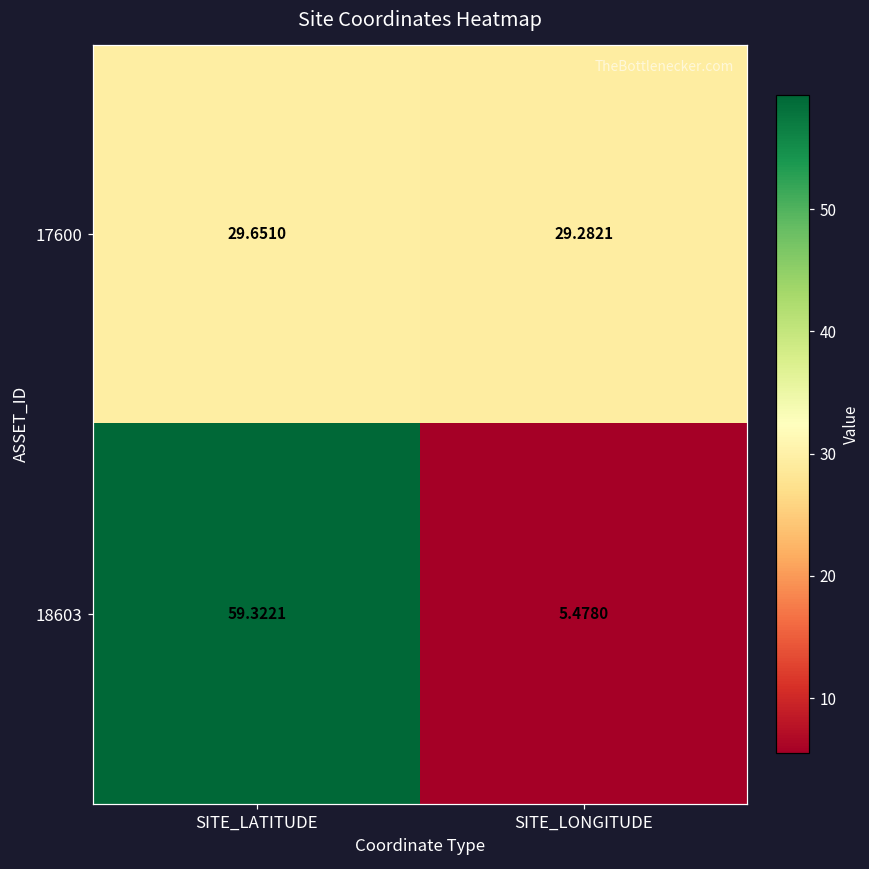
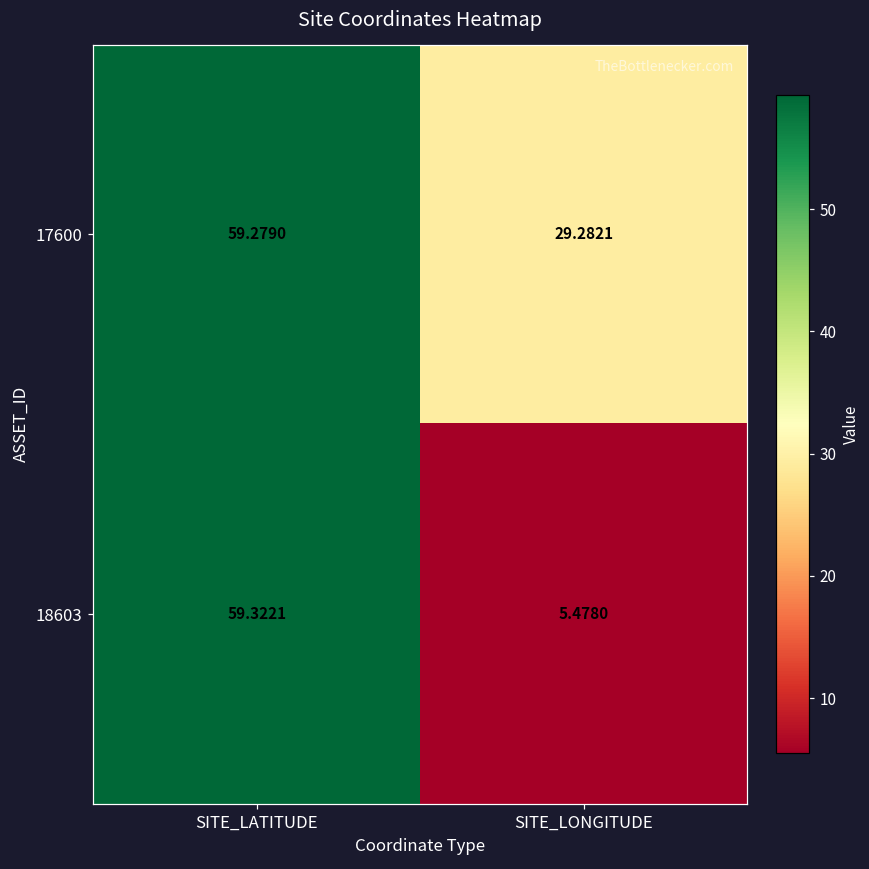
  {
    "17600": {
-     "SITE_LATITUDE": 29.6510
+     "SITE_LATITUDE": 59.2790
    },
    "18603": {
      "SITE_LATITUDE": 59.3221,
      "SITE_LONGITUDE": 5.4780
    }
  }
